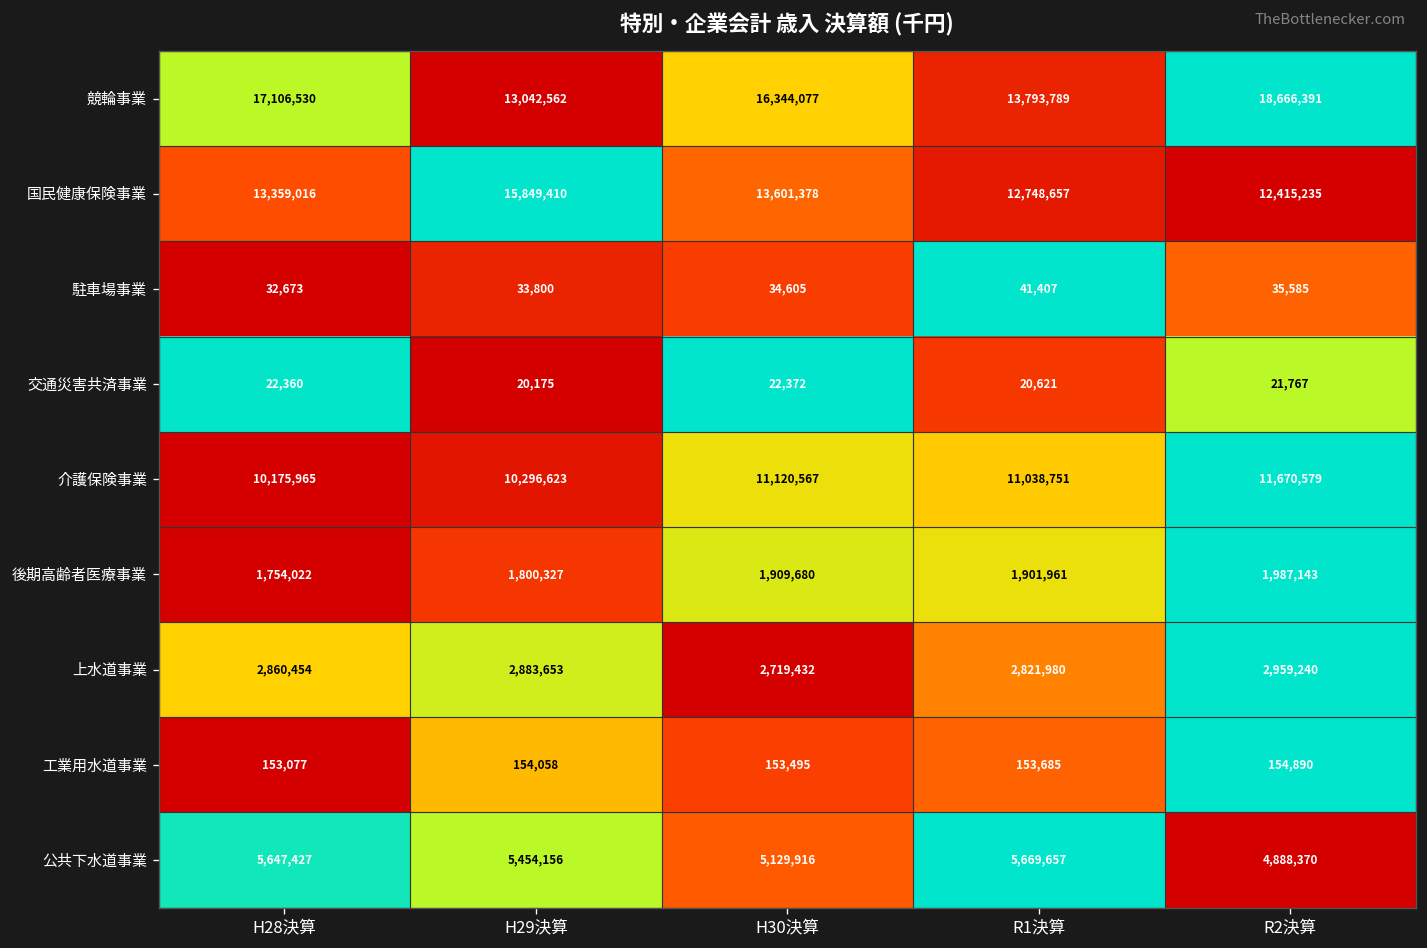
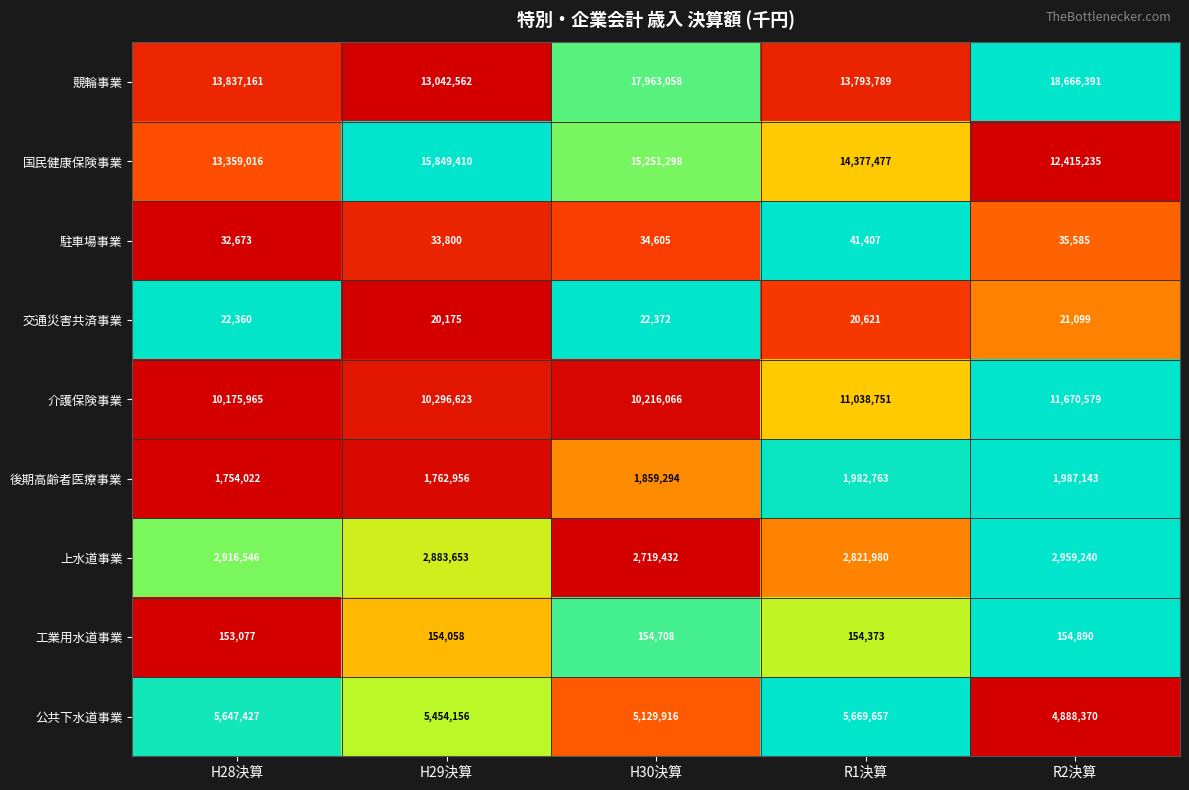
  {
    "競輪事業": {
-     "H28決算": "17,106,530",
+     "H28決算": "13,837,161",
      "H29決算": "13,042,562",
-     "H30決算": "16,344,077",
+     "H30決算": "17,963,058",
      "R1決算": "13,793,789",
      "R2決算": "18,666,391"
    },
    "国民健康保険事業": {
      "H28決算": "13,359,016",
      "H29決算": "15,849,410",
-     "H30決算": "13,601,378",
-     "R1決算": "12,748,657",
+     "H30決算": "15,251,298",
+     "R1決算": "14,377,477",
      "R2決算": "12,415,235"
    },
    "駐車場事業": {
      "H28決算": "32,673",
      "H29決算": "33,800",
      "H30決算": "34,605",
      "R1決算": "41,407",
      "R2決算": "35,585"
    },
    "交通災害共済事業": {
      "H28決算": "22,360",
      "H29決算": "20,175",
      "H30決算": "22,372",
      "R1決算": "20,621",
-     "R2決算": "21,767"
+     "R2決算": "21,099"
    },
    "介護保険事業": {
      "H28決算": "10,175,965",
      "H29決算": "10,296,623",
-     "H30決算": "11,120,567",
+     "H30決算": "10,216,066",
      "R1決算": "11,038,751",
      "R2決算": "11,670,579"
    },
    "後期高齢者医療事業": {
      "H28決算": "1,754,022",
-     "H29決算": "1,800,327",
-     "H30決算": "1,909,680",
-     "R1決算": "1,901,961",
+     "H29決算": "1,762,956",
+     "H30決算": "1,859,294",
+     "R1決算": "1,982,763",
      "R2決算": "1,987,143"
    },
    "上水道事業": {
-     "H28決算": "2,860,454",
+     "H28決算": "2,916,546",
      "H29決算": "2,883,653",
      "H30決算": "2,719,432",
      "R1決算": "2,821,980",
      "R2決算": "2,959,240"
    },
    "工業用水道事業": {
      "H28決算": "153,077",
      "H29決算": "154,058",
-     "H30決算": "153,495",
-     "R1決算": "153,685",
+     "H30決算": "154,708",
+     "R1決算": "154,373",
      "R2決算": "154,890"
    },
    "公共下水道事業": {
      "H28決算": "5,647,427",
      "H29決算": "5,454,156",
      "H30決算": "5,129,916",
      "R1決算": "5,669,657",
      "R2決算": "4,888,370"
    }
  }
